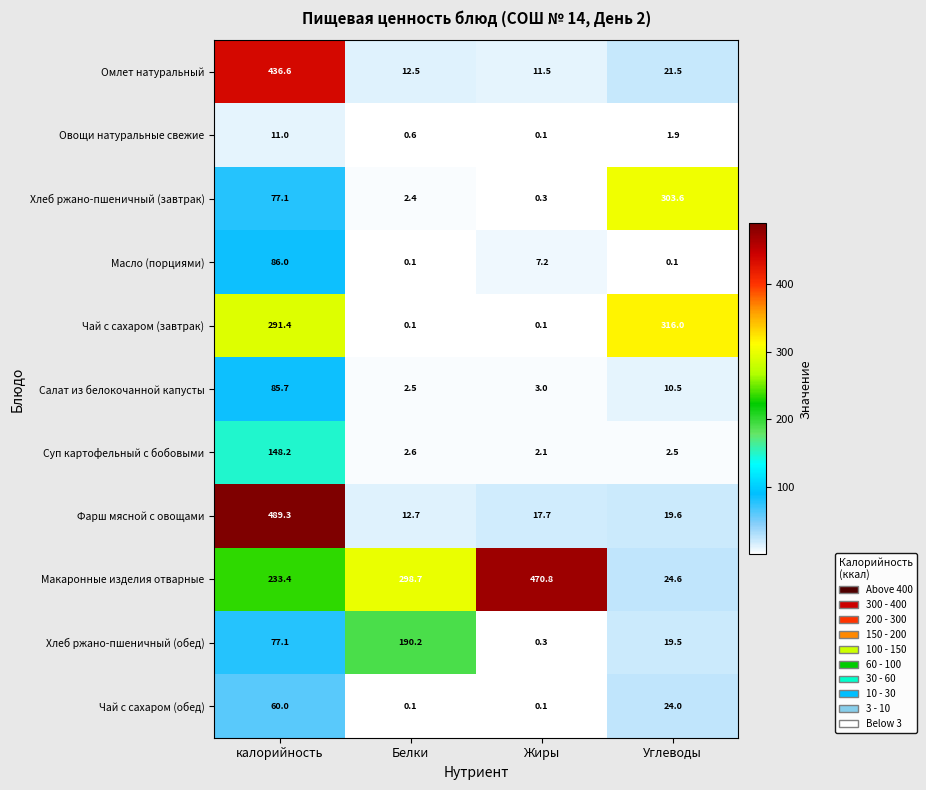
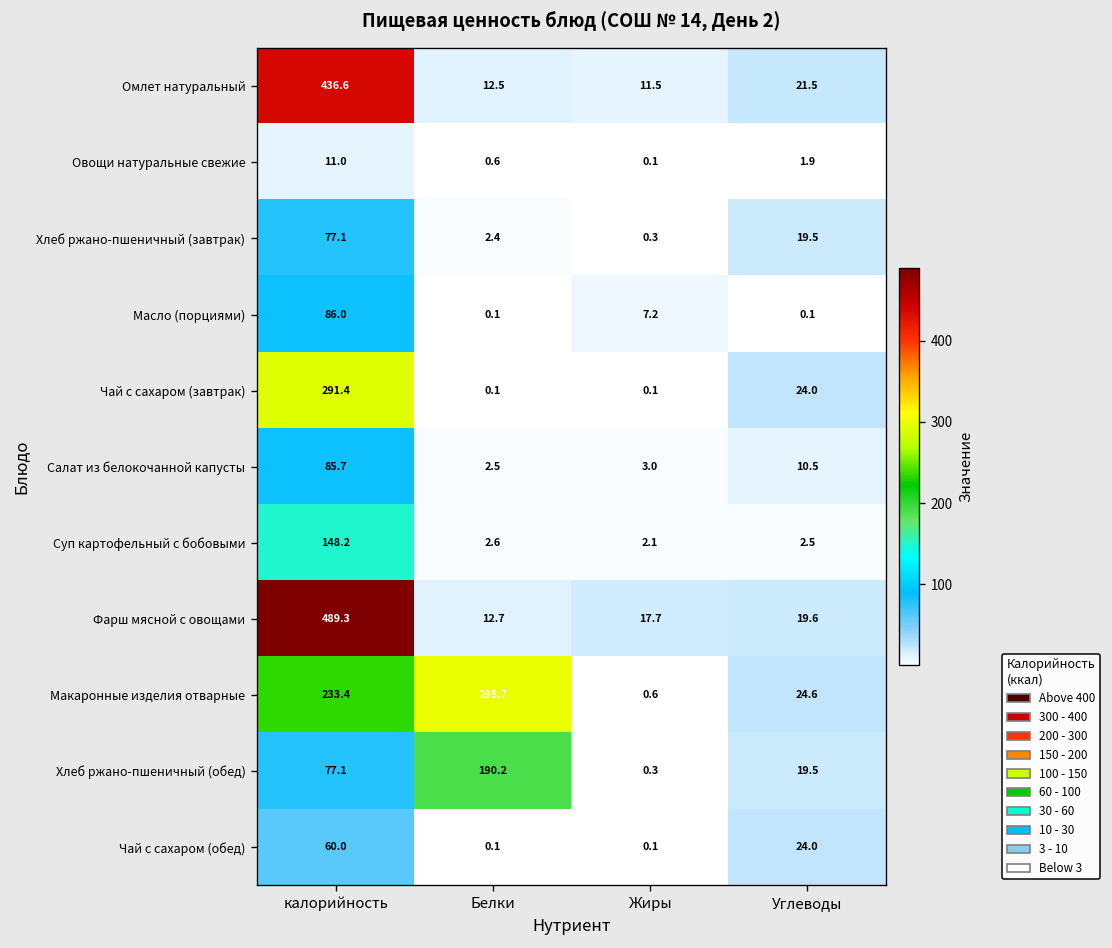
  {
    "Омлет натуральный": {
      "калорийность": 436.6,
      "Белки": 12.5,
      "Жиры": 11.5,
      "Углеводы": 21.5
    },
    "Овощи натуральные свежие": {
      "калорийность": 11.0,
      "Белки": 0.6,
      "Жиры": 0.1,
      "Углеводы": 1.9
    },
    "Хлеб ржано-пшеничный (завтрак)": {
      "калорийность": 77.1,
      "Белки": 2.4,
      "Жиры": 0.3,
-     "Углеводы": 303.6
+     "Углеводы": 19.5
    },
    "Масло (порциями)": {
      "калорийность": 86.0,
      "Белки": 0.1,
      "Жиры": 7.2,
      "Углеводы": 0.1
    },
    "Чай с сахаром (завтрак)": {
      "калорийность": 291.4,
      "Белки": 0.1,
      "Жиры": 0.1,
-     "Углеводы": 316.0
+     "Углеводы": 24.0
    },
    "Салат из белокочанной капусты": {
      "калорийность": 85.7,
      "Белки": 2.5,
      "Жиры": 3.0,
      "Углеводы": 10.5
    },
    "Суп картофельный с бобовыми": {
      "калорийность": 148.2,
      "Белки": 2.6,
      "Жиры": 2.1,
      "Углеводы": 2.5
    },
    "Фарш мясной с овощами": {
      "калорийность": 489.3,
      "Белки": 12.7,
      "Жиры": 17.7,
      "Углеводы": 19.6
    },
    "Макаронные изделия отварные": {
      "калорийность": 233.4,
      "Белки": 298.7,
-     "Жиры": 470.8,
+     "Жиры": 0.6,
      "Углеводы": 24.6
    },
    "Хлеб ржано-пшеничный (обед)": {
      "калорийность": 77.1,
      "Белки": 190.2,
      "Жиры": 0.3,
      "Углеводы": 19.5
    },
    "Чай с сахаром (обед)": {
      "калорийность": 60.0,
      "Белки": 0.1,
      "Жиры": 0.1,
      "Углеводы": 24.0
    }
  }
